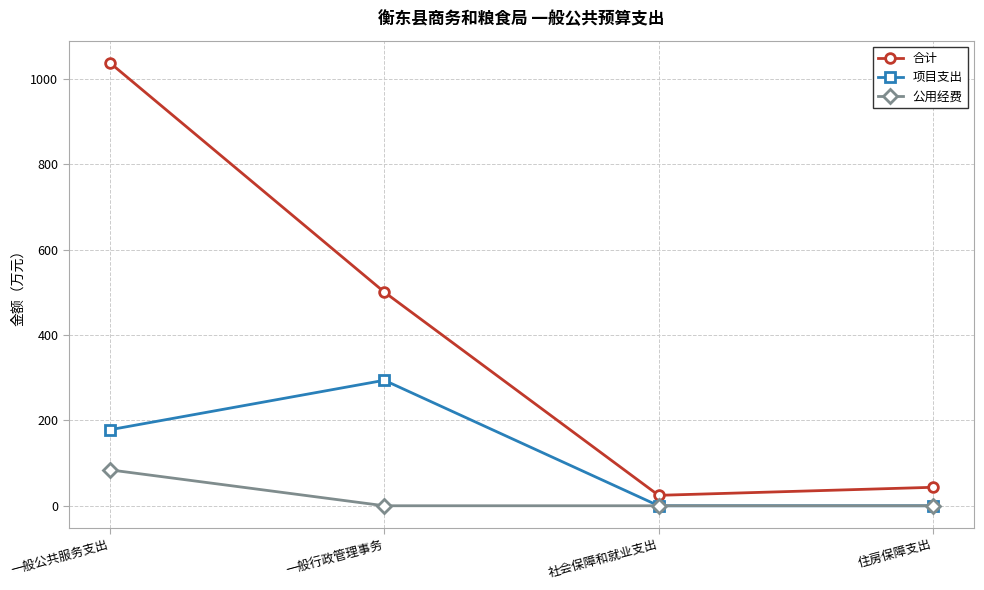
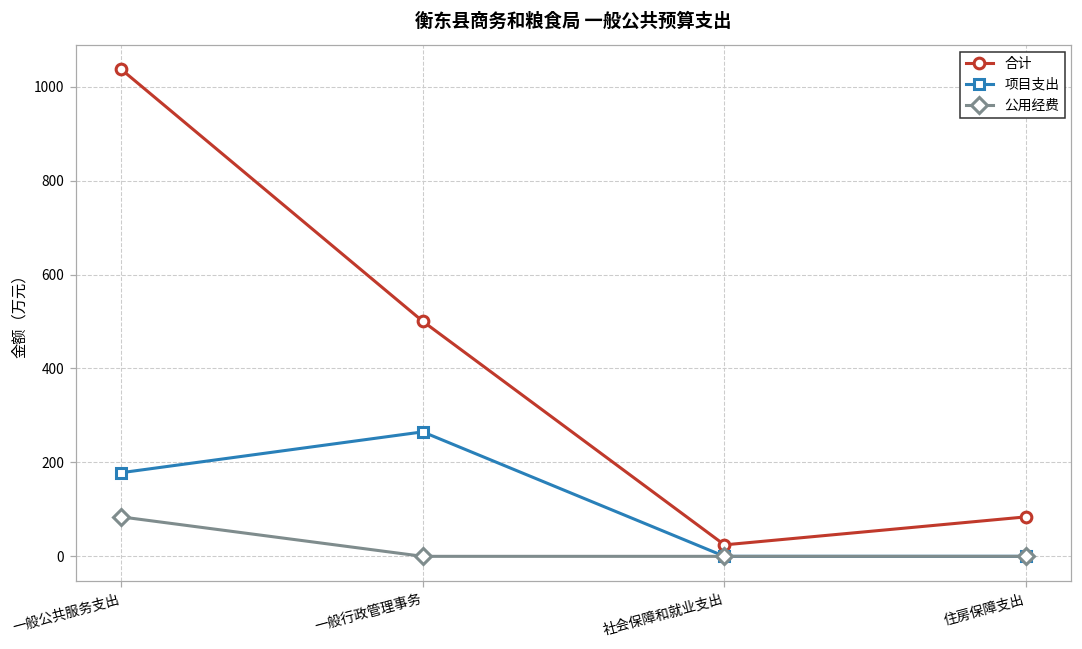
  {
    "合计": {
      "一般公共服务支出": 1040,
      "一般行政管理事务": 500,
      "社会保障和就业支出": 20,
-     "住房保障支出": 40
+     "住房保障支出": 80
    },
    "项目支出": {
      "一般公共服务支出": 180,
-     "一般行政管理事务": 290
+     "一般行政管理事务": 270
    },
    "公用经费": {
      "一般公共服务支出": 80,
      "一般行政管理事务": 0
    }
  }
